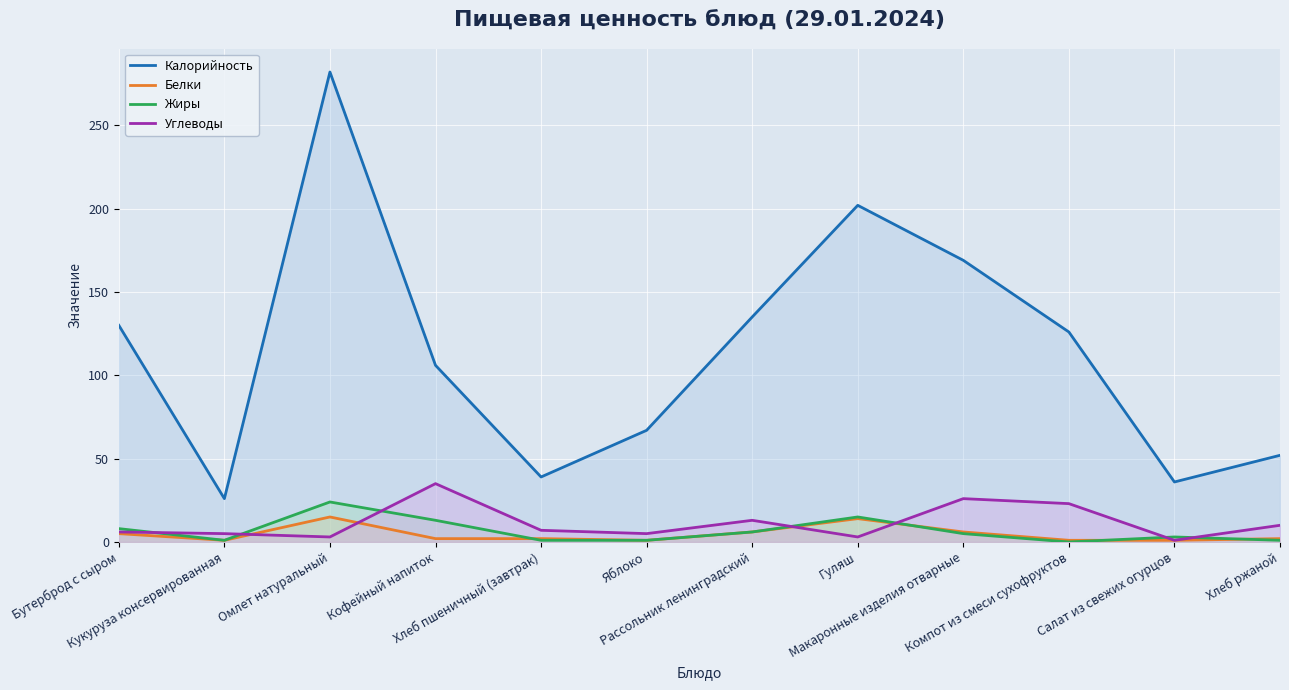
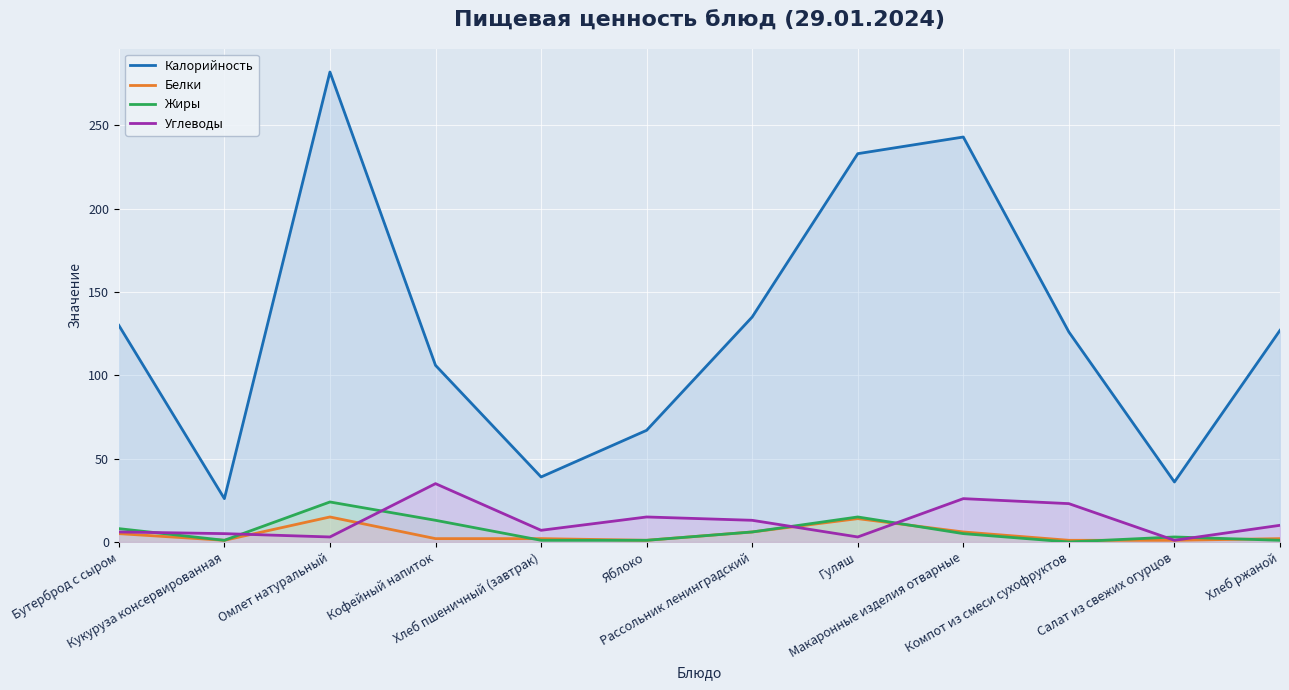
  {
    "Калорийность": {
      "Бутерброд с сыром": 130,
      "Кукуруза консервированная": 26,
      "Омлет натуральный": 282,
      "Кофейный напиток": 106,
      "Хлеб пшеничный (завтрак)": 39,
      "Яблоко": 67,
      "Рассольник ленинградский": 135,
-     "Гуляш": 202,
-     "Макаронные изделия отварные": 169,
+     "Гуляш": 233,
+     "Макаронные изделия отварные": 243,
      "Компот из смеси сухофруктов": 126,
      "Салат из свежих огурцов": 36,
-     "Хлеб ржаной": 52
+     "Хлеб ржаной": 127
    },
    "Белки": {
      "Омлет натуральный": 15,
      "Кофейный напиток": 2
    },
    "Жиры": {
      "Бутерброд с сыром": 8,
      "Омлет натуральный": 24,
      "Кофейный напиток": 13,
      "Салат из свежих огурцов": 3
    },
    "Углеводы": {
      "Кукуруза консервированная": 5,
      "Омлет натуральный": 3,
      "Кофейный напиток": 35,
      "Хлеб пшеничный (завтрак)": 7,
-     "Яблоко": 5,
+     "Яблоко": 15,
      "Рассольник ленинградский": 13,
      "Гуляш": 3,
      "Макаронные изделия отварные": 26,
      "Компот из смеси сухофруктов": 23,
      "Хлеб ржаной": 10
    }
  }
